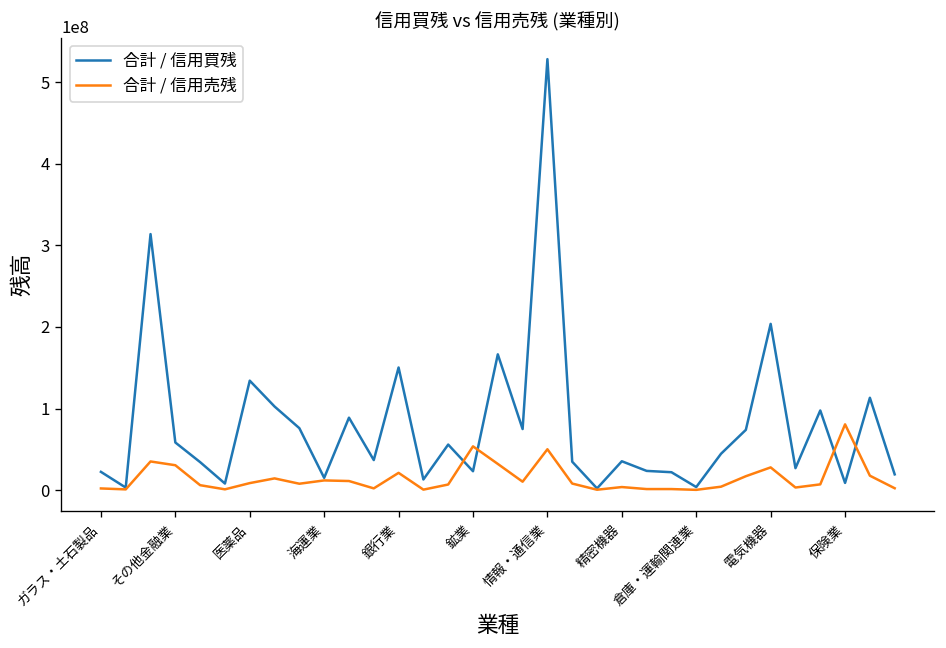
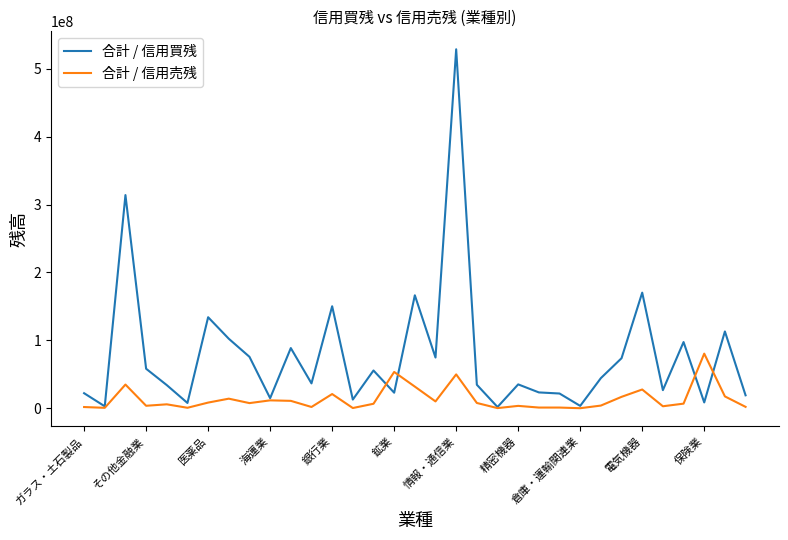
  {
    "合計 / 信用買残": {
      "ガラス・土石製品": 20000000,
      "その他金融業": 60000000,
      "医薬品": 130000000,
      "銀行業": 150000000,
      "鉱業": 20000000,
      "情報・通信業": 530000000,
      "精密機器": 40000000,
-     "電気機器": 200000000,
+     "電気機器": 170000000,
      "保険業": 10000000
    },
    "合計 / 信用売残": {
      "ガラス・土石製品": 0,
-     "その他金融業": 30000000,
+     "その他金融業": 0,
      "医薬品": 10000000,
      "銀行業": 20000000,
      "鉱業": 50000000,
      "情報・通信業": 50000000,
      "精密機器": 0,
      "電気機器": 30000000,
      "保険業": 80000000
    }
  }
